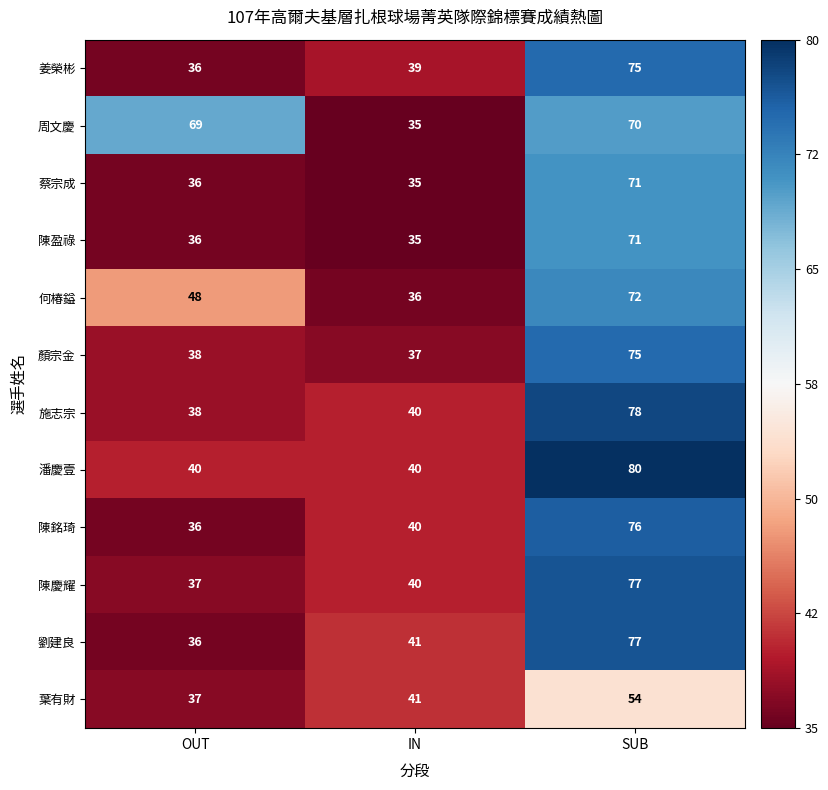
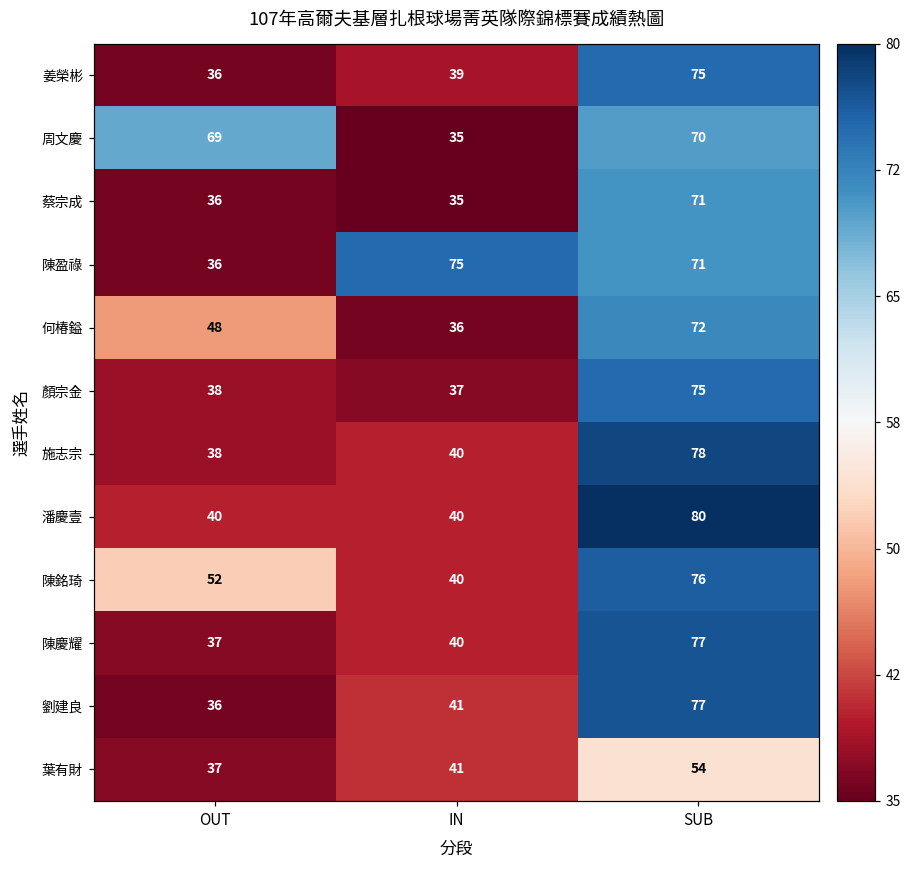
  {
    "姜榮彬": {
      "OUT": 36,
      "IN": 39,
      "SUB": 75
    },
    "周文慶": {
      "OUT": 69,
      "IN": 35,
      "SUB": 70
    },
    "蔡宗成": {
      "OUT": 36,
      "IN": 35,
      "SUB": 71
    },
    "陳盈祿": {
      "OUT": 36,
-     "IN": 35,
+     "IN": 75,
      "SUB": 71
    },
    "何椿鎰": {
      "OUT": 48,
      "IN": 36,
      "SUB": 72
    },
    "顏宗金": {
      "OUT": 38,
      "IN": 37,
      "SUB": 75
    },
    "施志宗": {
      "OUT": 38,
      "IN": 40,
      "SUB": 78
    },
    "潘慶壹": {
      "OUT": 40,
      "IN": 40,
      "SUB": 80
    },
    "陳銘琦": {
-     "OUT": 36,
+     "OUT": 52,
      "IN": 40,
      "SUB": 76
    },
    "陳慶耀": {
      "OUT": 37,
      "IN": 40,
      "SUB": 77
    },
    "劉建良": {
      "OUT": 36,
      "IN": 41,
      "SUB": 77
    },
    "葉有財": {
      "OUT": 37,
      "IN": 41,
      "SUB": 54
    }
  }
